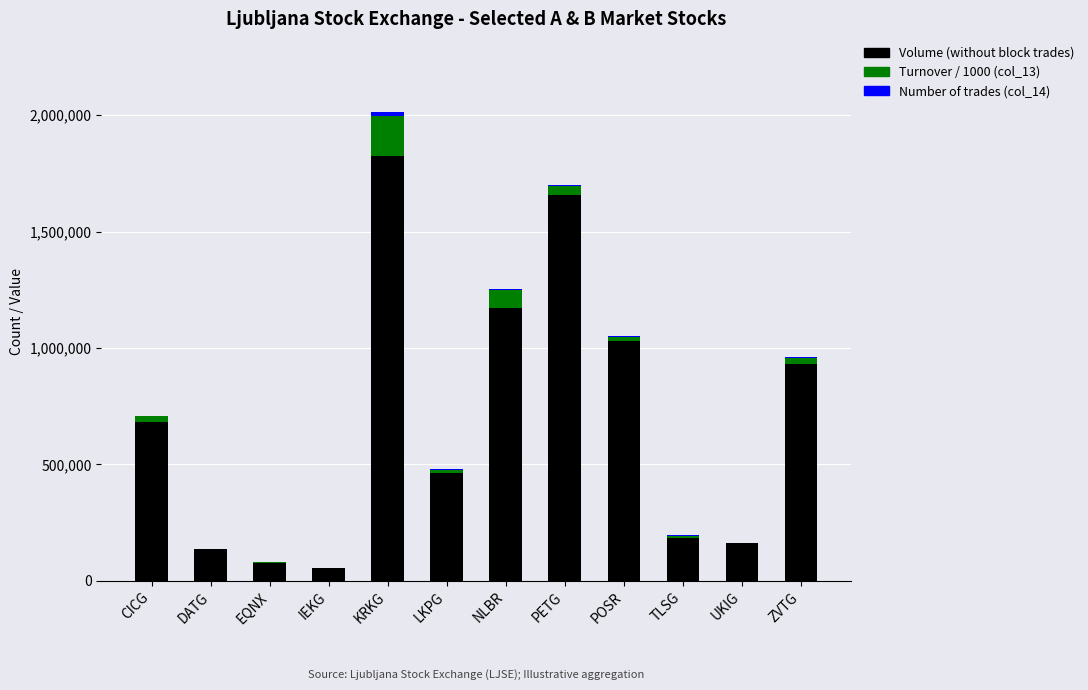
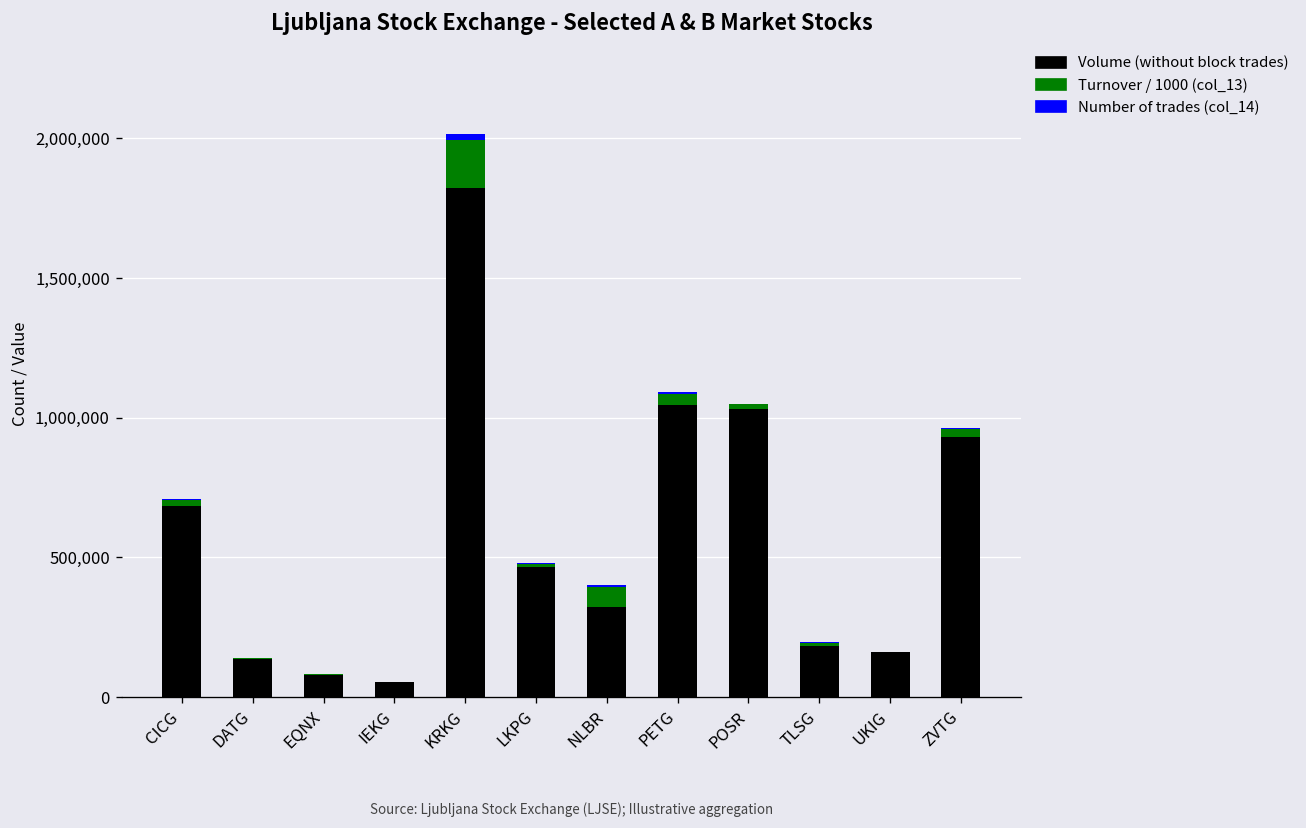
  {
    "Volume (without block trades)": {
      "CICG": "680,000",
      "DATG": "140,000",
      "EQNX": "80,000",
      "IEKG": "50,000",
      "KRKG": "1,820,000",
      "LKPG": "470,000",
-     "NLBR": "1,170,000",
-     "PETG": "1,660,000",
+     "NLBR": "320,000",
+     "PETG": "1,050,000",
      "POSR": "1,030,000",
      "TLSG": "180,000",
      "UKIG": "160,000",
      "ZVTG": "930,000"
    }
  }
